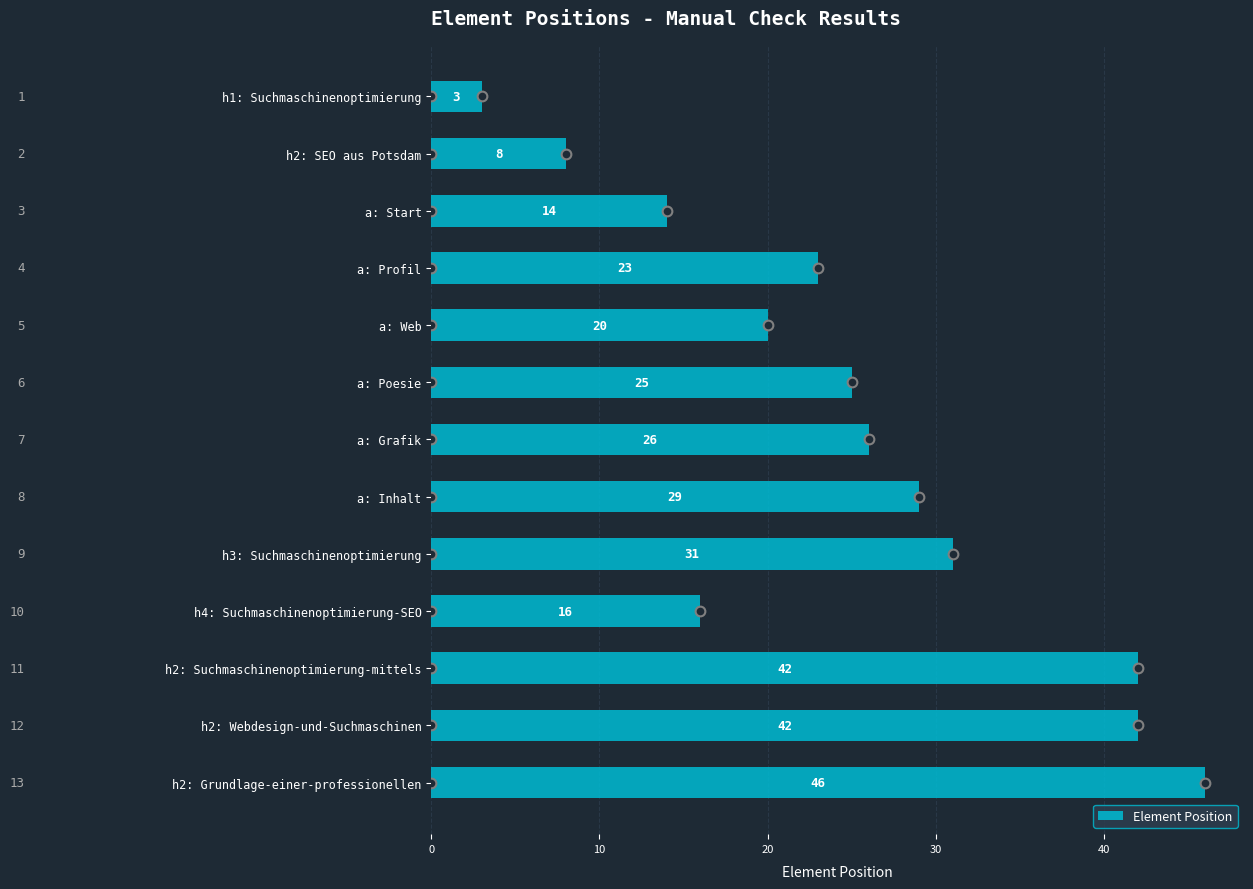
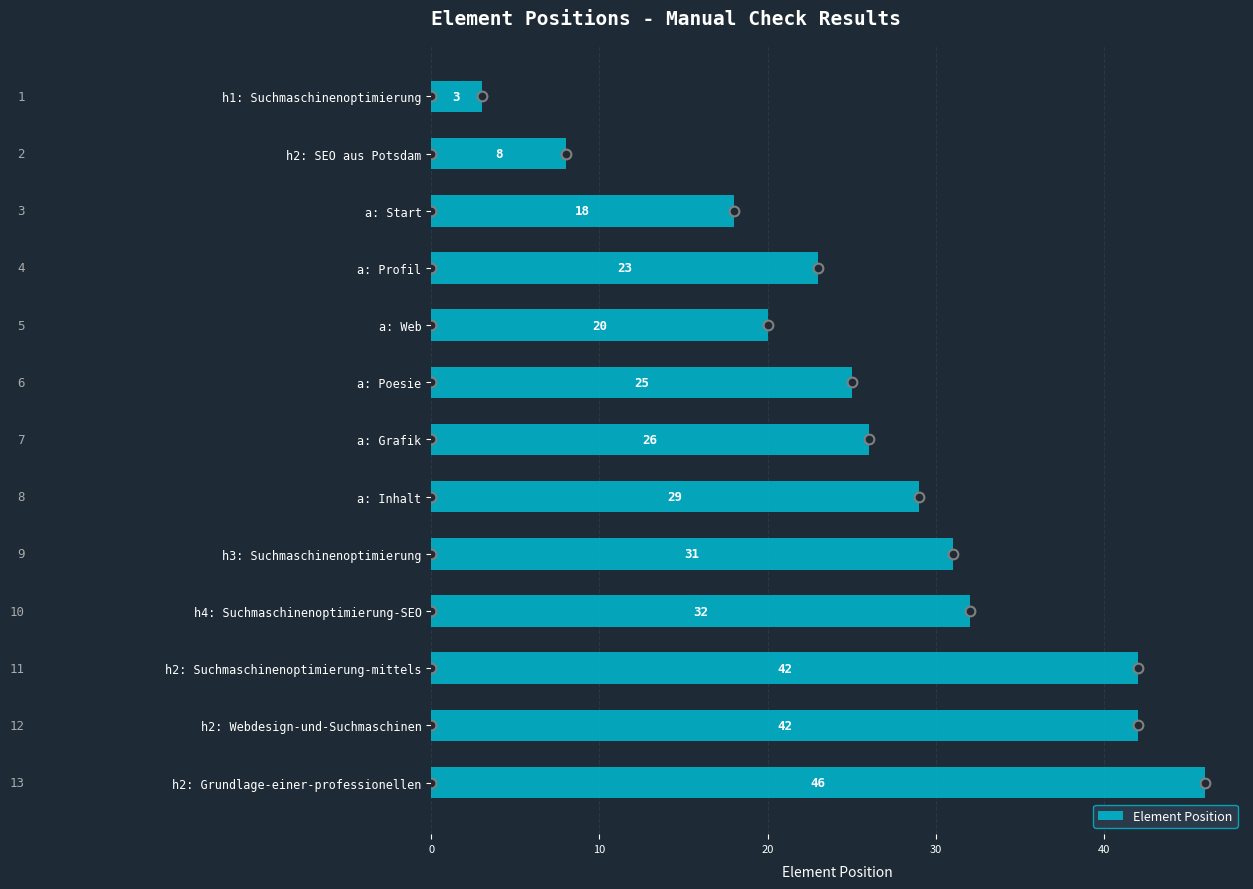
  {
    "Element Position": {
      "h1: Suchmaschinenoptimierung": 3,
      "h2: SEO aus Potsdam": 8,
-     "a: Start": 14,
+     "a: Start": 18,
      "a: Profil": 23,
      "a: Web": 20,
      "a: Poesie": 25,
      "a: Grafik": 26,
      "a: Inhalt": 29,
      "h3: Suchmaschinenoptimierung": 31,
-     "h4: Suchmaschinenoptimierung-SEO": 16,
+     "h4: Suchmaschinenoptimierung-SEO": 32,
      "h2: Suchmaschinenoptimierung-mittels": 42,
      "h2: Webdesign-und-Suchmaschinen": 42,
      "h2: Grundlage-einer-professionellen": 46
    }
  }
